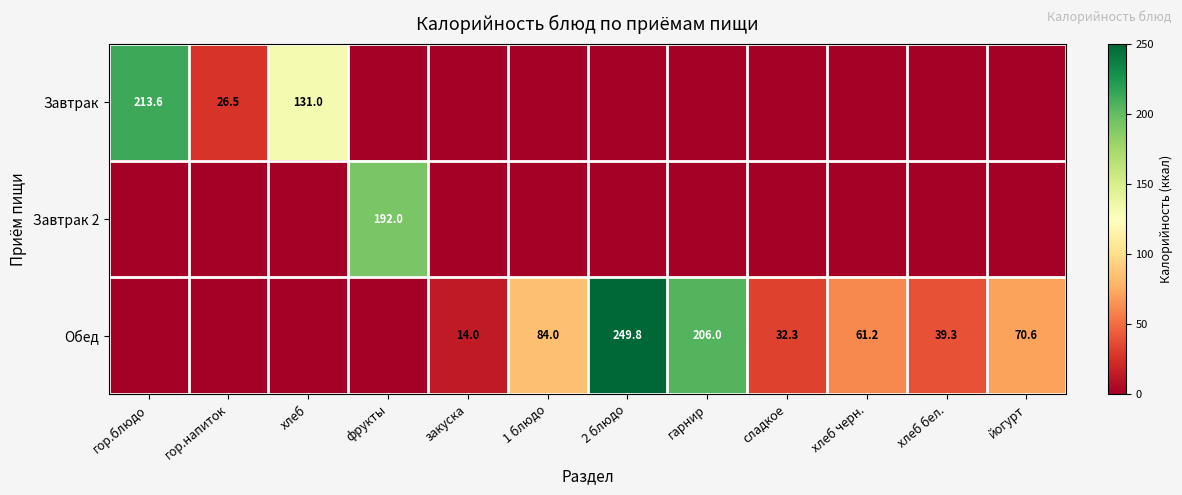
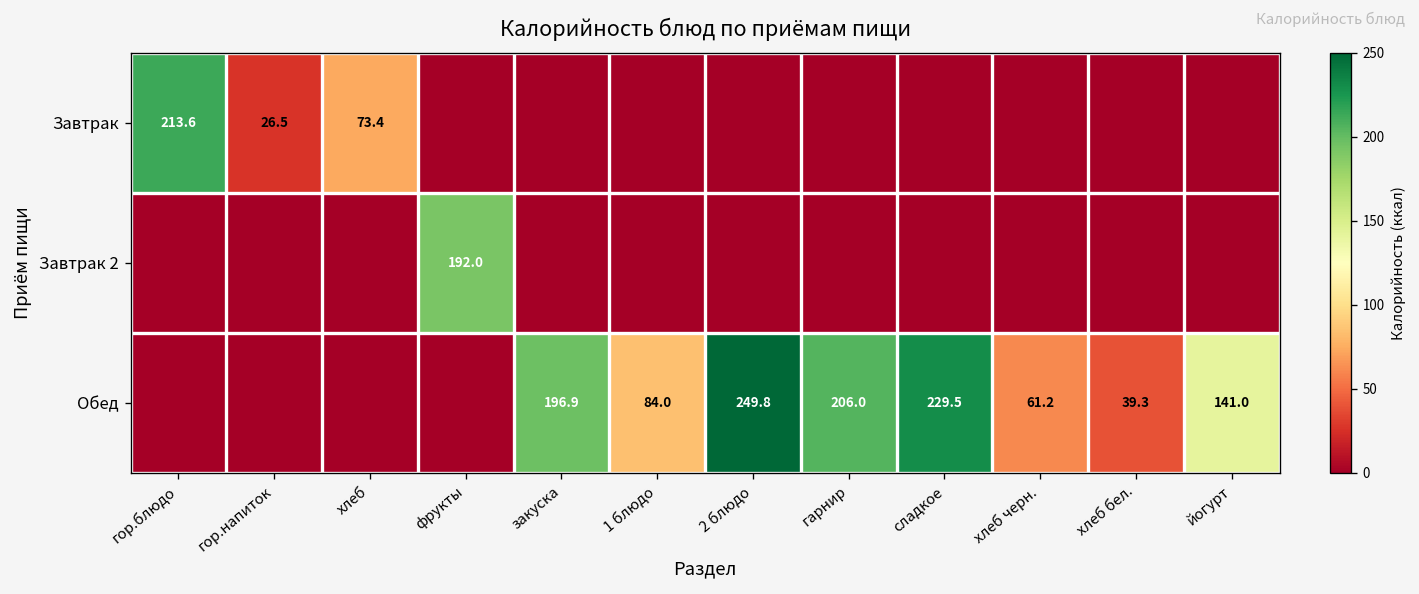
  {
    "Завтрак": {
      "гор.блюдо": 213.6,
      "гор.напиток": 26.5,
-     "хлеб": 131.0
+     "хлеб": 73.4
    },
    "Завтрак 2": {
      "фрукты": 192.0
    },
    "Обед": {
-     "закуска": 14.0,
+     "закуска": 196.9,
      "1 блюдо": 84.0,
      "2 блюдо": 249.8,
      "гарнир": 206.0,
-     "сладкое": 32.3,
+     "сладкое": 229.5,
      "хлеб черн.": 61.2,
      "хлеб бел.": 39.3,
-     "йогурт": 70.6
+     "йогурт": 141.0
    }
  }
